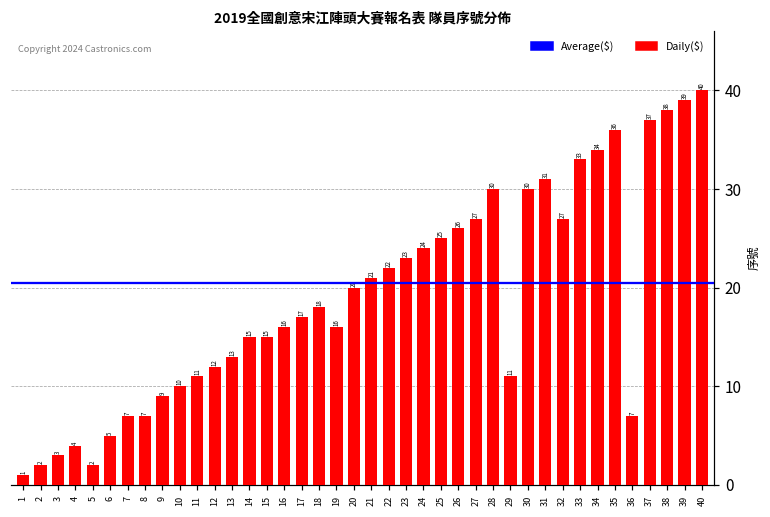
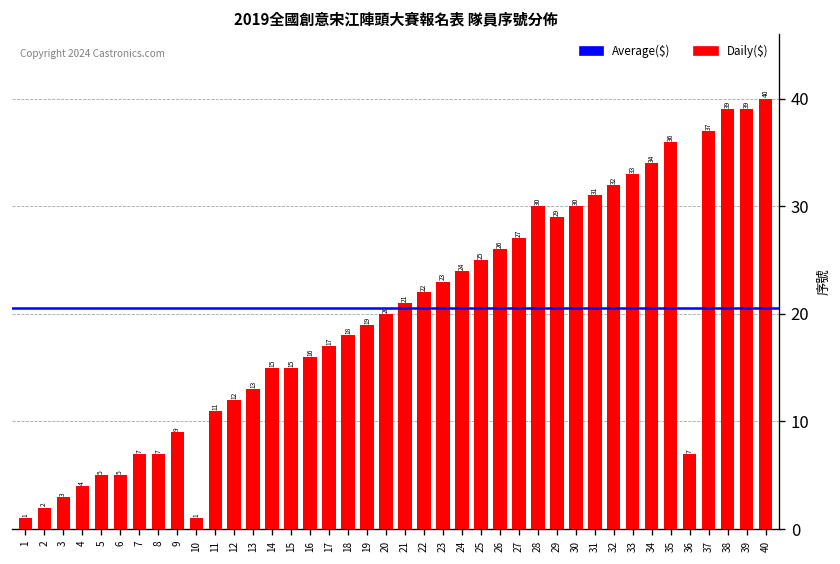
  {
    "1": 1,
    "2": 2,
    "3": 3,
    "4": 4,
-   "5": 2,
+   "5": 5,
    "6": 5,
    "7": 7,
    "8": 7,
    "9": 9,
-   "10": 10,
+   "10": 1,
    "11": 11,
    "12": 12,
    "13": 13,
    "14": 15,
    "15": 15,
    "16": 16,
    "17": 17,
    "18": 18,
-   "19": 16,
+   "19": 19,
    "20": 20,
    "21": 21,
    "22": 22,
    "23": 23,
    "24": 24,
    "25": 25,
    "26": 26,
    "27": 27,
    "28": 30,
-   "29": 11,
+   "29": 29,
    "30": 30,
    "31": 31,
-   "32": 27,
+   "32": 32,
    "33": 33,
    "34": 34,
    "35": 36,
    "36": 7,
    "37": 37,
-   "38": 38,
+   "38": 39,
    "39": 39,
    "40": 40
  }
